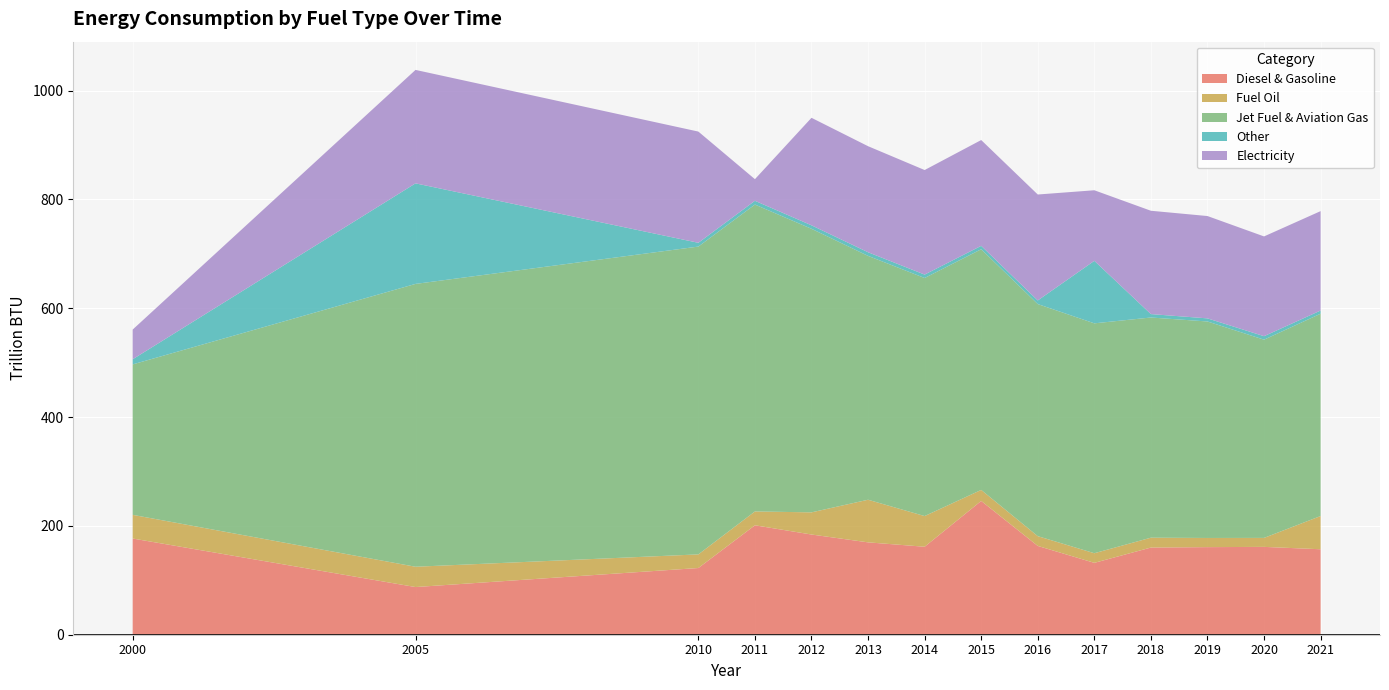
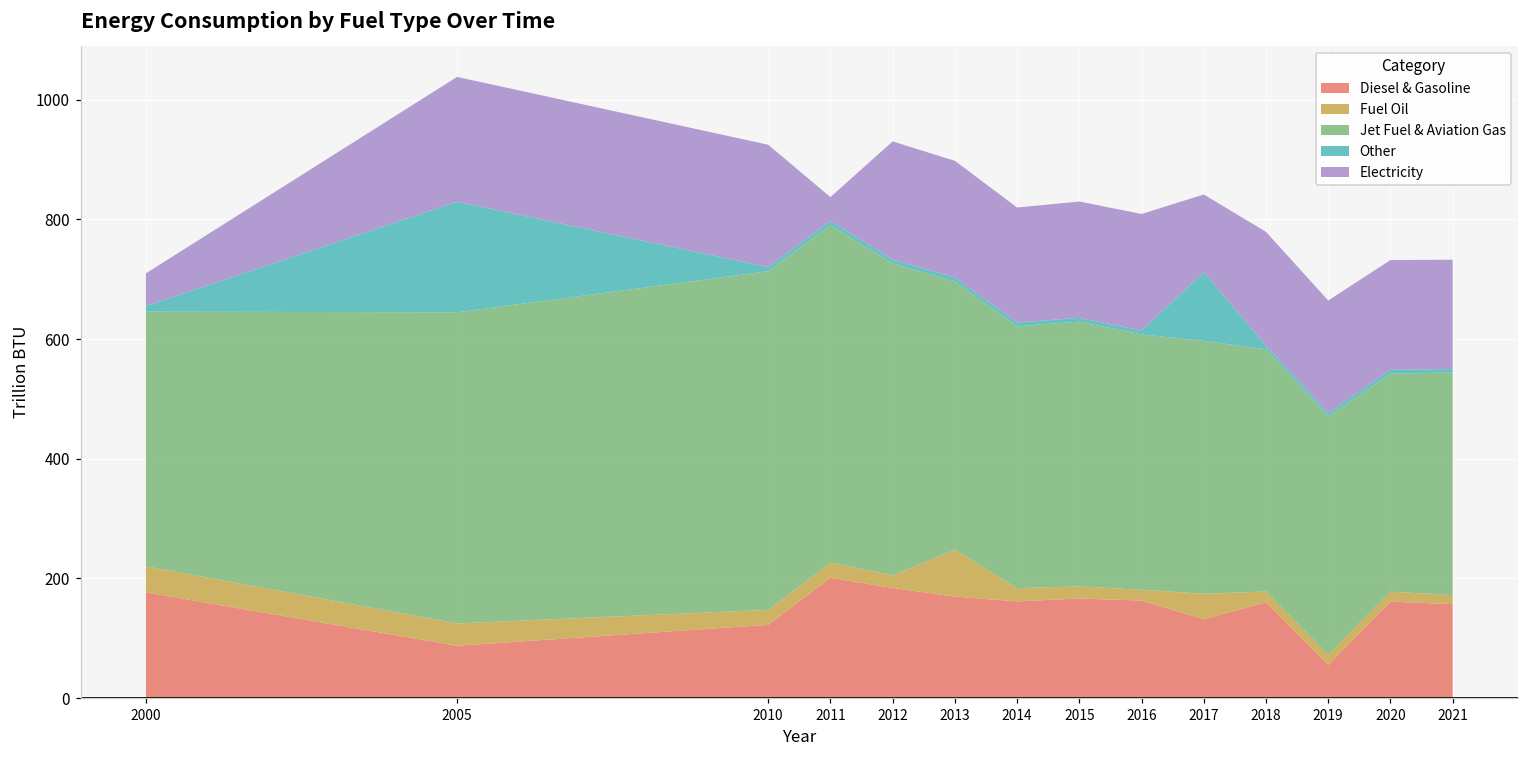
  {
    "Diesel & Gasoline": {
      "2000": 180,
      "2005": 90,
      "2010": 120,
      "2011": 200,
      "2012": 180,
      "2013": 170,
      "2014": 160,
-     "2015": 250,
+     "2015": 170,
      "2016": 160,
      "2017": 130,
      "2018": 160,
-     "2019": 160,
+     "2019": 60,
      "2020": 160,
      "2021": 160
    },
    "Fuel Oil": {
      "2000": 40,
      "2005": 40,
      "2010": 30,
      "2011": 30,
-     "2012": 40,
+     "2012": 20,
      "2013": 80,
-     "2014": 60,
+     "2014": 20,
      "2015": 20,
      "2016": 20,
-     "2017": 20,
+     "2017": 40,
      "2018": 20,
      "2019": 20,
      "2020": 20,
-     "2021": 60
+     "2021": 20
    },
    "Jet Fuel & Aviation Gas": {
-     "2000": 280,
+     "2000": 430,
      "2005": 520,
      "2010": 570,
      "2011": 560,
      "2012": 520,
      "2013": 450,
      "2014": 440,
      "2015": 440,
      "2016": 430,
      "2017": 420,
      "2018": 400,
      "2019": 400,
      "2020": 360,
      "2021": 370
    },
    "Other": {
      "2000": 10,
      "2005": 180,
      "2010": 10,
      "2011": 10,
      "2012": 10,
      "2013": 10,
      "2014": 10,
      "2015": 10,
      "2016": 10,
      "2017": 110,
      "2018": 10,
      "2019": 10,
      "2020": 10,
      "2021": 10
    },
    "Electricity": {
      "2000": 50,
      "2005": 210,
      "2010": 200,
      "2011": 40,
      "2012": 200,
      "2013": 190,
      "2014": 190,
      "2015": 190,
      "2016": 190,
      "2017": 130,
      "2018": 190,
      "2019": 190,
      "2020": 180,
      "2021": 180
    }
  }
